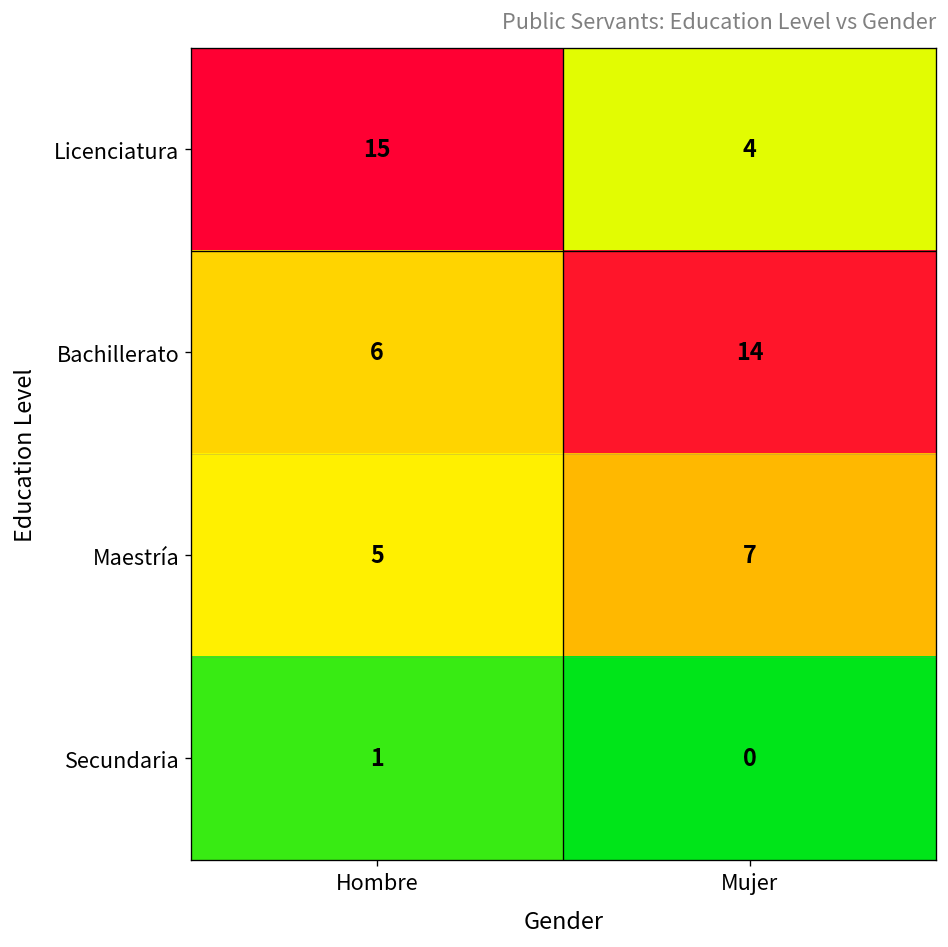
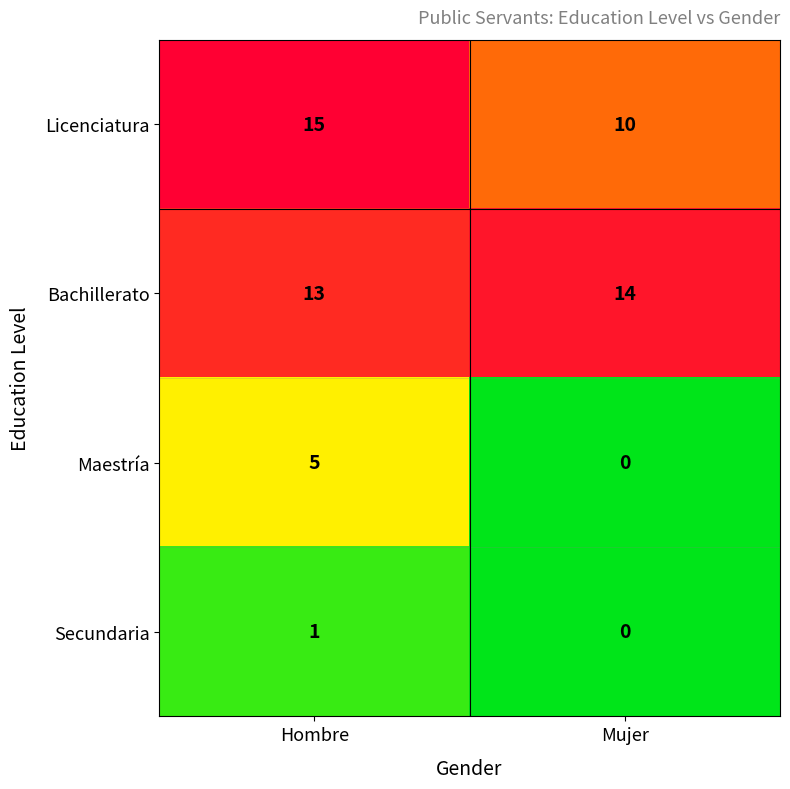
  {
    "Licenciatura": {
      "Hombre": 15,
-     "Mujer": 4
+     "Mujer": 10
    },
    "Bachillerato": {
-     "Hombre": 6,
+     "Hombre": 13,
      "Mujer": 14
    },
    "Maestría": {
      "Hombre": 5,
-     "Mujer": 7
+     "Mujer": 0
    },
    "Secundaria": {
      "Hombre": 1,
      "Mujer": 0
    }
  }
